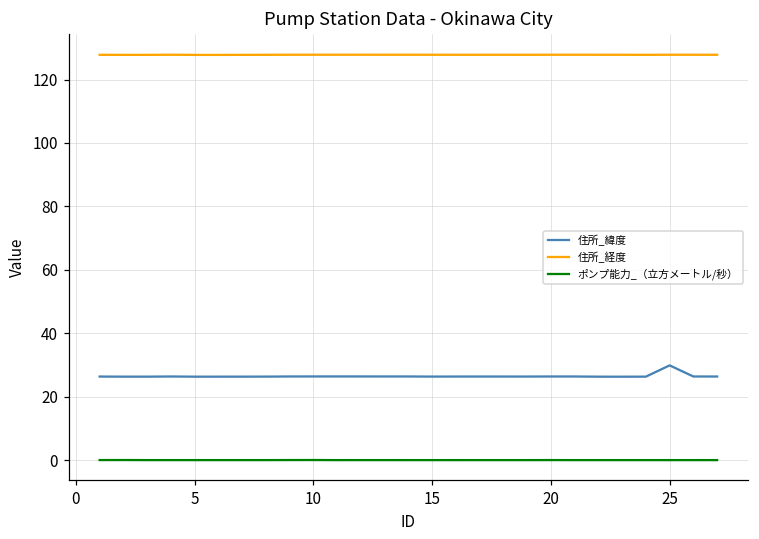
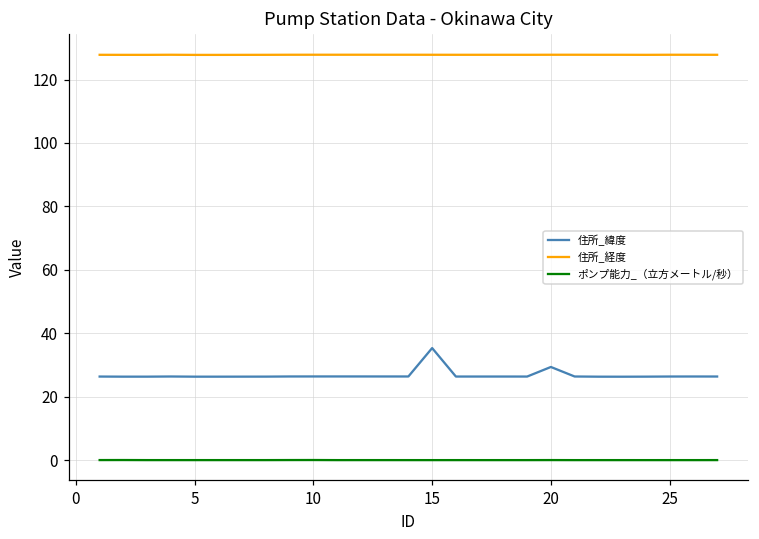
  {
    "住所_緯度": {
      "5": 26,
      "10": 26,
-     "15": 26,
-     "20": 26,
-     "25": 30
+     "15": 35,
+     "20": 29,
+     "25": 26
    },
    "住所_経度": {
      "5": 128,
      "10": 128,
      "15": 128,
      "20": 128,
      "25": 128
    },
    "ポンプ能力_（立方メートル/秒）": {
      "5": 0,
      "10": 0,
      "15": 0,
      "20": 0,
      "25": 0
    }
  }
